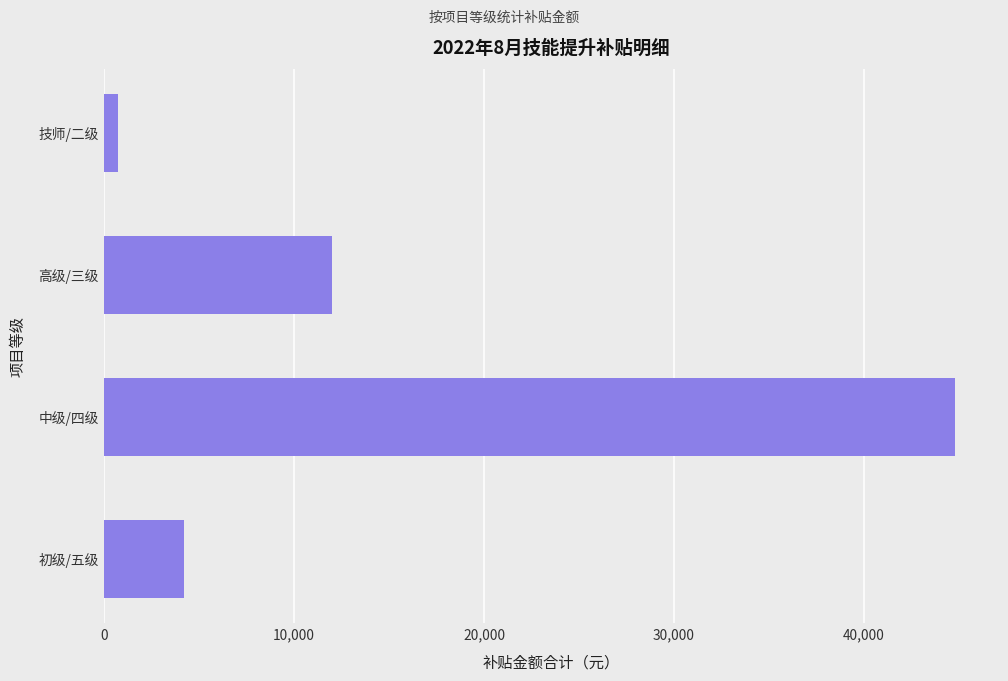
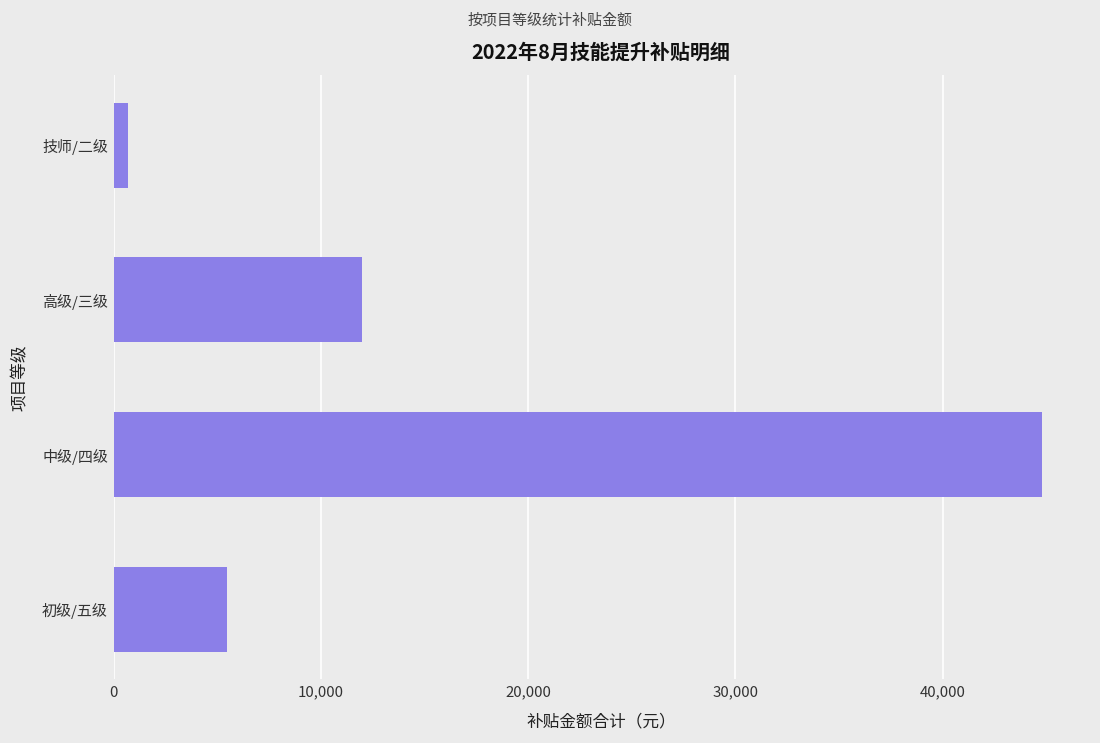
  {
    "技师/二级": "700",
    "高级/三级": "12,000",
    "中级/四级": "44,800",
-   "初级/五级": "4,200"
+   "初级/五级": "5,500"
  }
